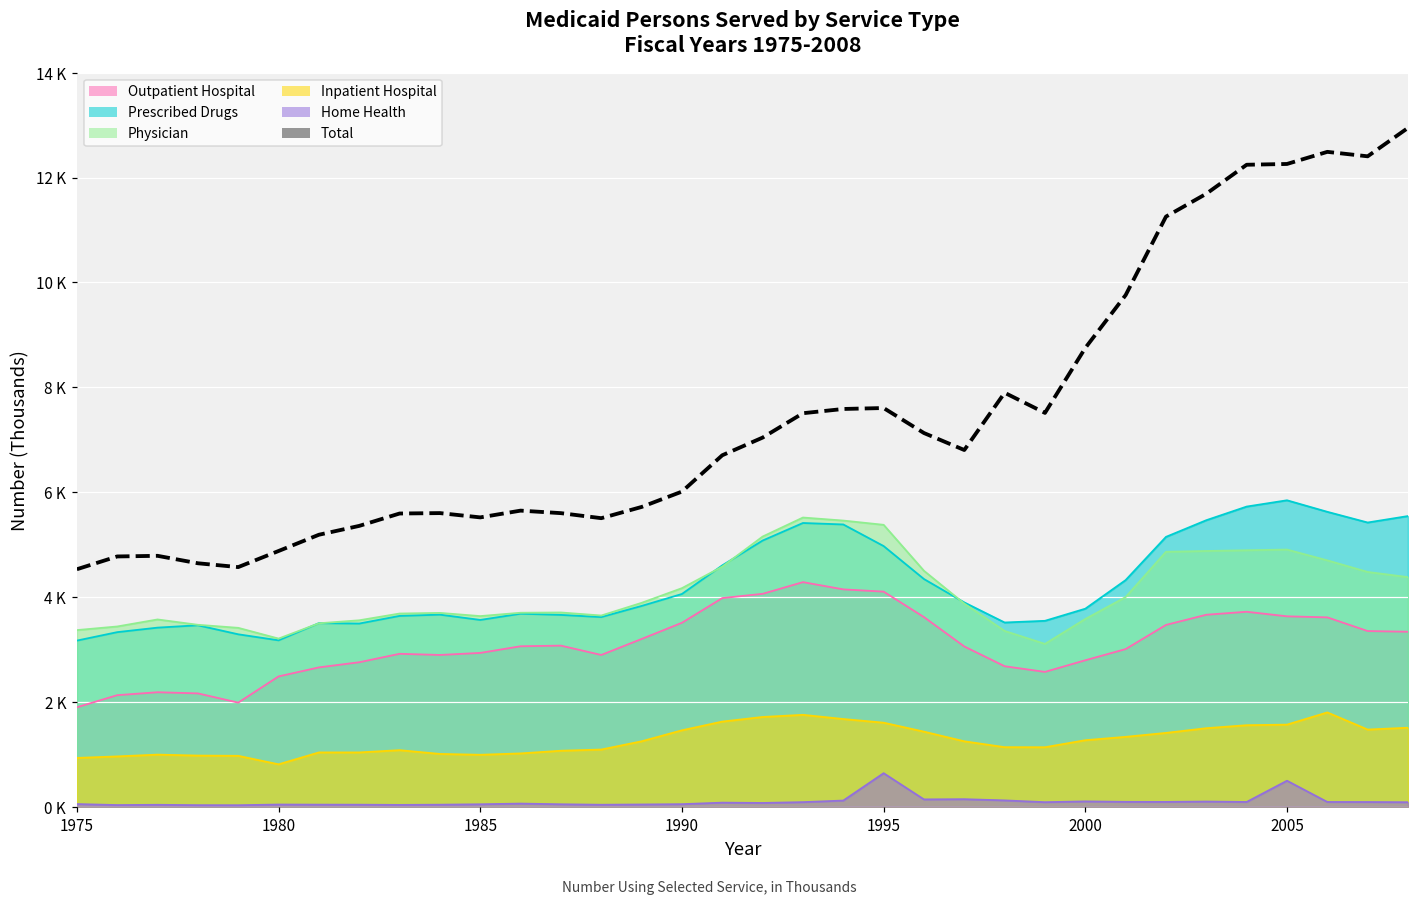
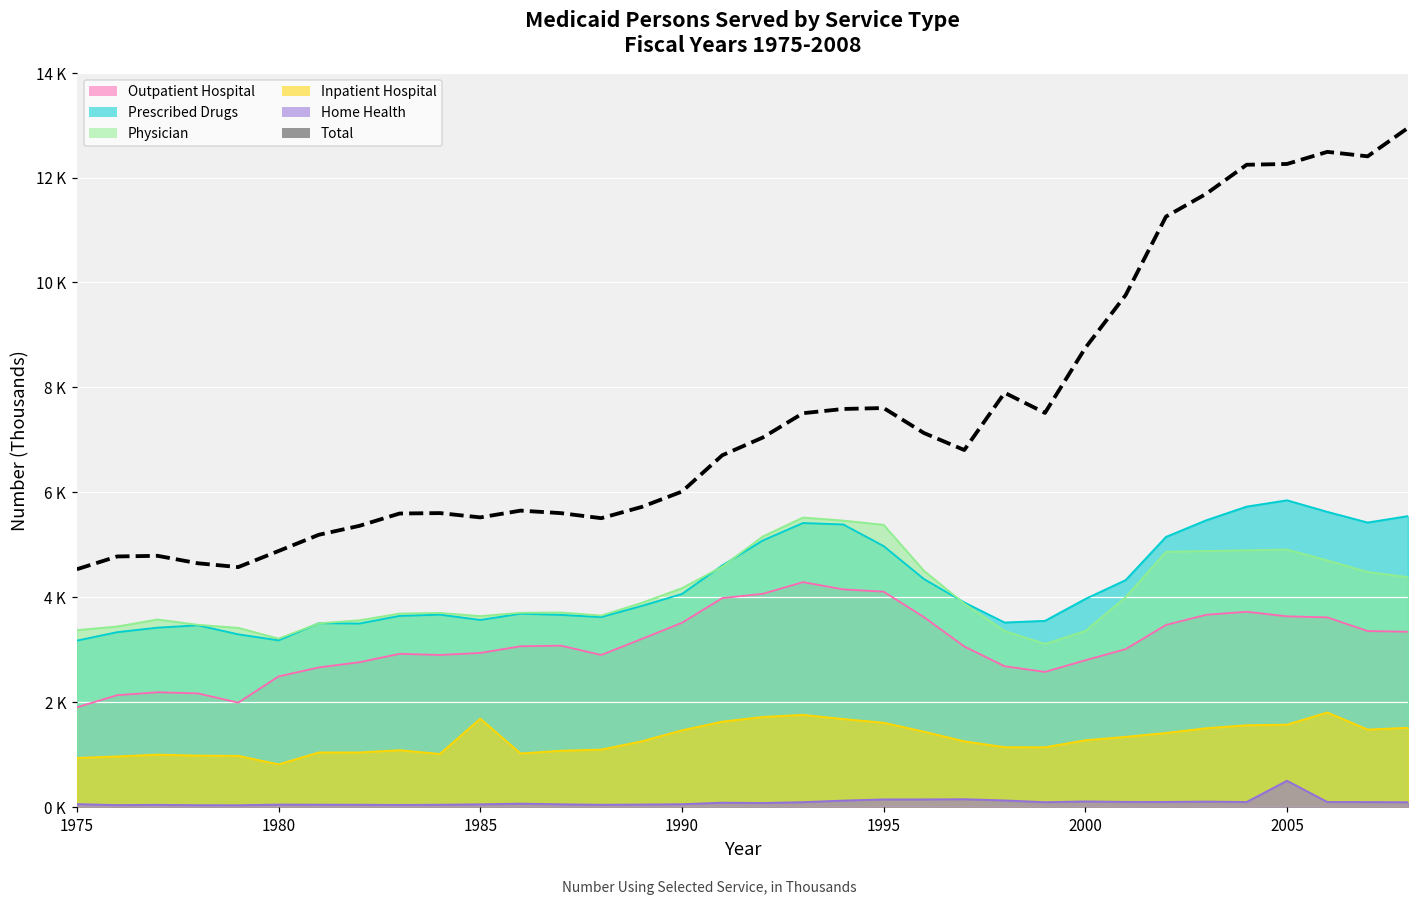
  {
    "Outpatient Hospital": {
      "1975": 1900,
      "1980": 2500,
      "1985": 2900,
      "1990": 3500,
      "1995": 4100,
      "2000": 2800,
      "2005": 3600
    },
    "Prescribed Drugs": {
      "1975": 3200,
      "1985": 3600,
      "1990": 4100,
      "1995": 5000,
-     "2000": 3800,
+     "2000": 4000,
      "2005": 5800
    },
    "Physician": {
      "1975": 3400,
      "1985": 3600,
      "1990": 4200,
      "1995": 5400,
-     "2000": 3600,
+     "2000": 3400,
      "2005": 4900
    },
    "Inpatient Hospital": {
      "1975": 900,
      "1980": 800,
-     "1985": 1000,
+     "1985": 1700,
      "1990": 1500,
      "1995": 1600,
      "2000": 1300,
      "2005": 1600
    },
    "Home Health": {
      "1975": 100,
      "1980": 0,
      "1985": 0,
      "1990": 0,
-     "1995": 600,
+     "1995": 100,
      "2000": 100,
      "2005": 500
    },
    "Total": {
      "1975": 4500,
      "1980": 4900,
      "1985": 5500,
      "1990": 6000,
      "1995": 7600,
      "2000": 8800,
      "2005": 12300
    }
  }
